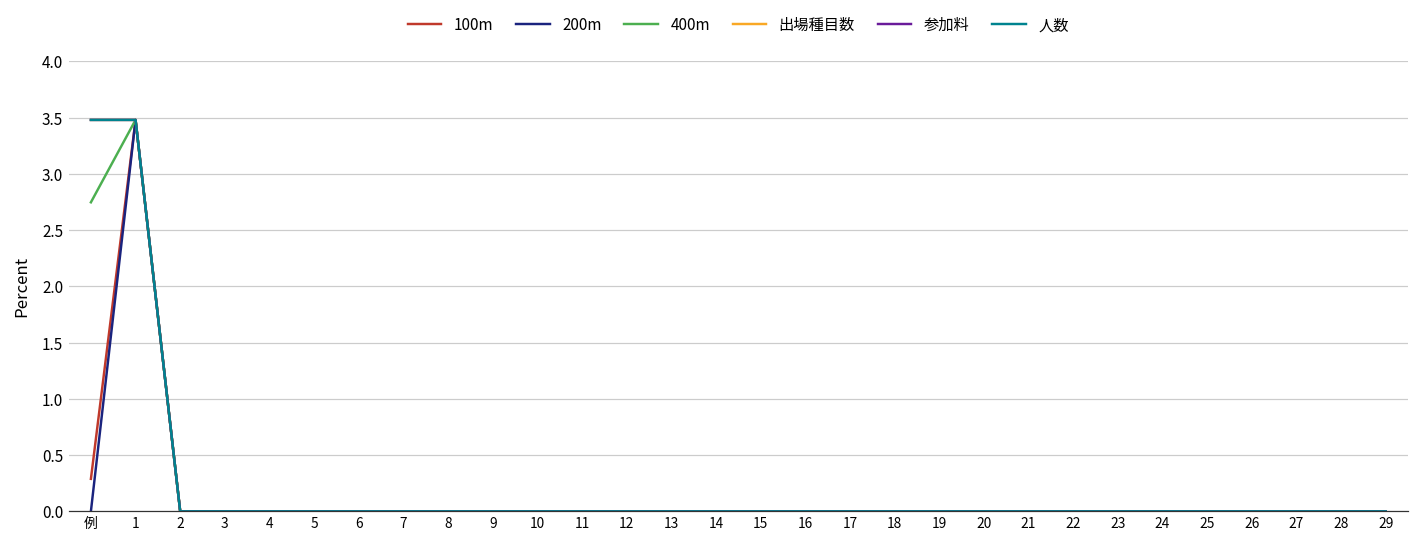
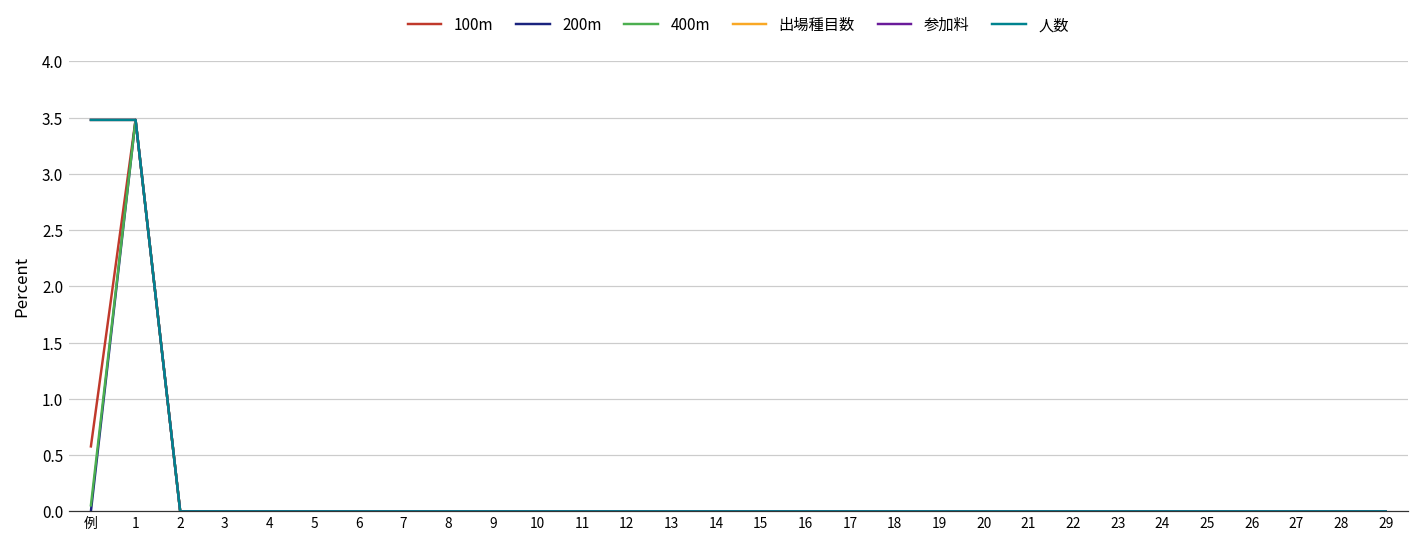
  {
    "100m": {
-     "例": 0.29
+     "例": 0.58
    },
    "200m": {
      "例": 0.00
    },
    "400m": {
-     "例": 2.75
+     "例": 0.05
    },
    "人数": {
      "例": 3.48
    }
  }
